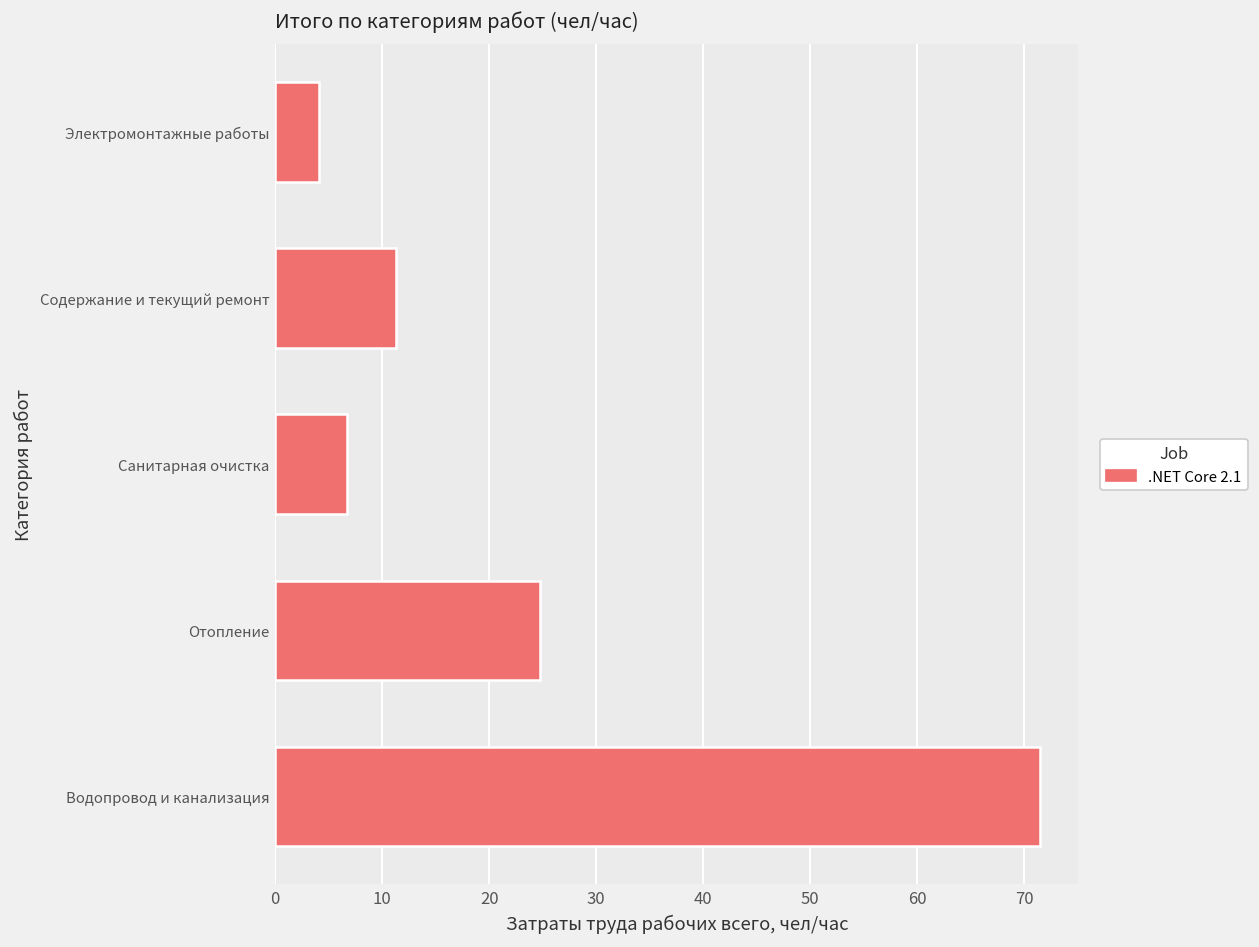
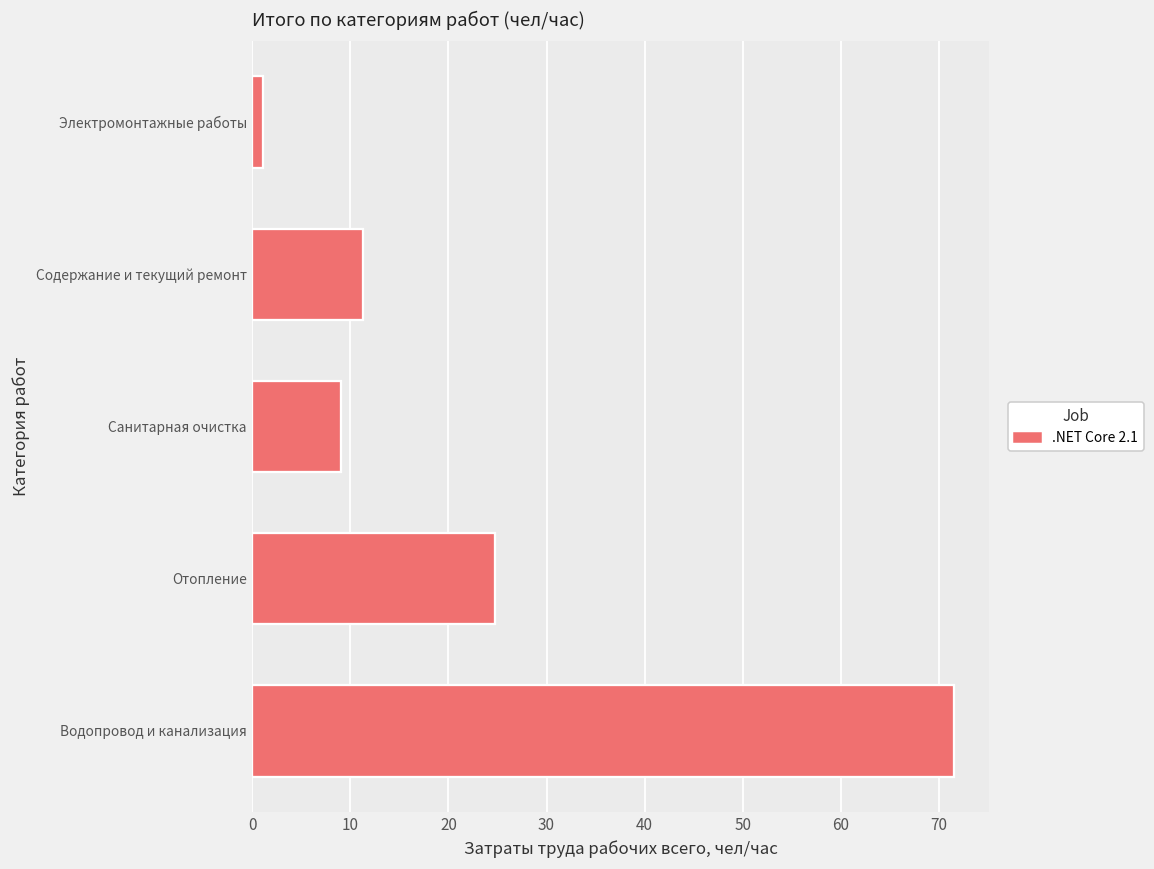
  {
-   "Электромонтажные работы": 4,
+   "Электромонтажные работы": 1,
    "Содержание и текущий ремонт": 11,
-   "Санитарная очистка": 7,
+   "Санитарная очистка": 9,
    "Отопление": 25,
    "Водопровод и канализация": 72
  }
